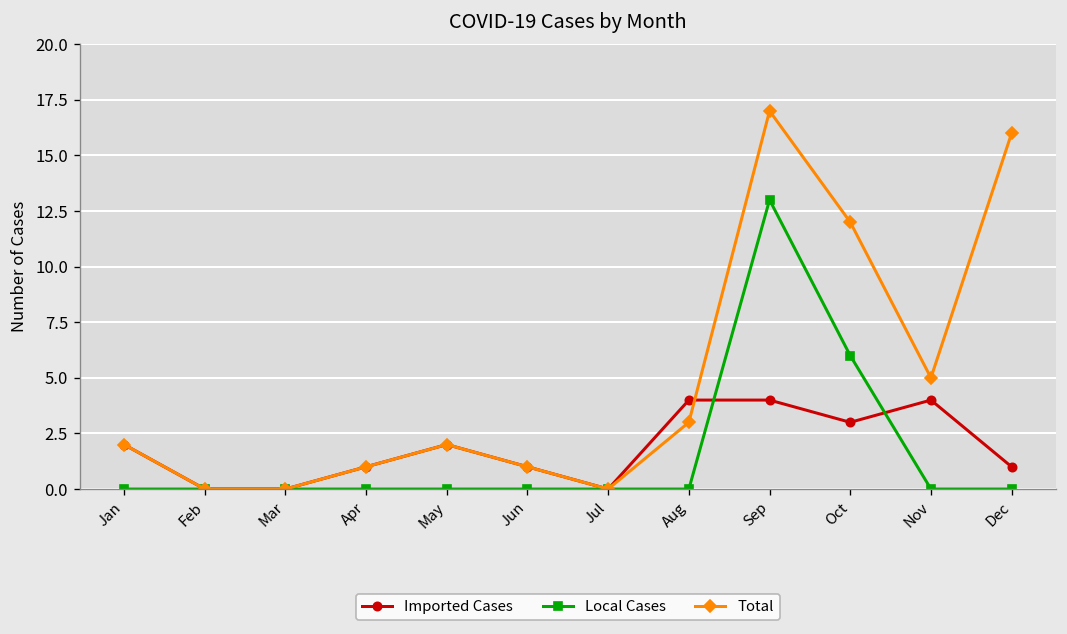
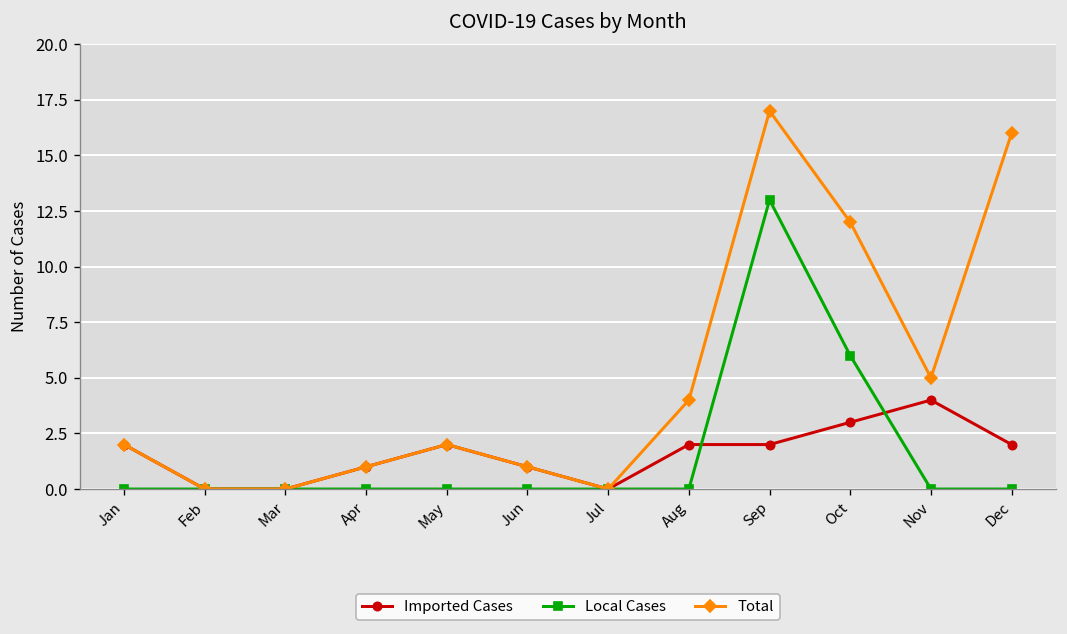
  {
    "Imported Cases": {
-     "Aug": 4,
-     "Sep": 4,
+     "Aug": 2,
+     "Sep": 2,
      "Oct": 3,
      "Nov": 4,
-     "Dec": 1
+     "Dec": 2
    },
    "Local Cases": {
      "Jan": 0,
      "Apr": 0,
      "May": 0,
      "Jun": 0,
      "Aug": 0,
      "Sep": 13,
      "Oct": 6,
      "Nov": 0,
      "Dec": 0
    },
    "Total": {
-     "Aug": 3,
+     "Aug": 4,
      "Sep": 17,
      "Oct": 12,
      "Nov": 5,
      "Dec": 16
    }
  }
